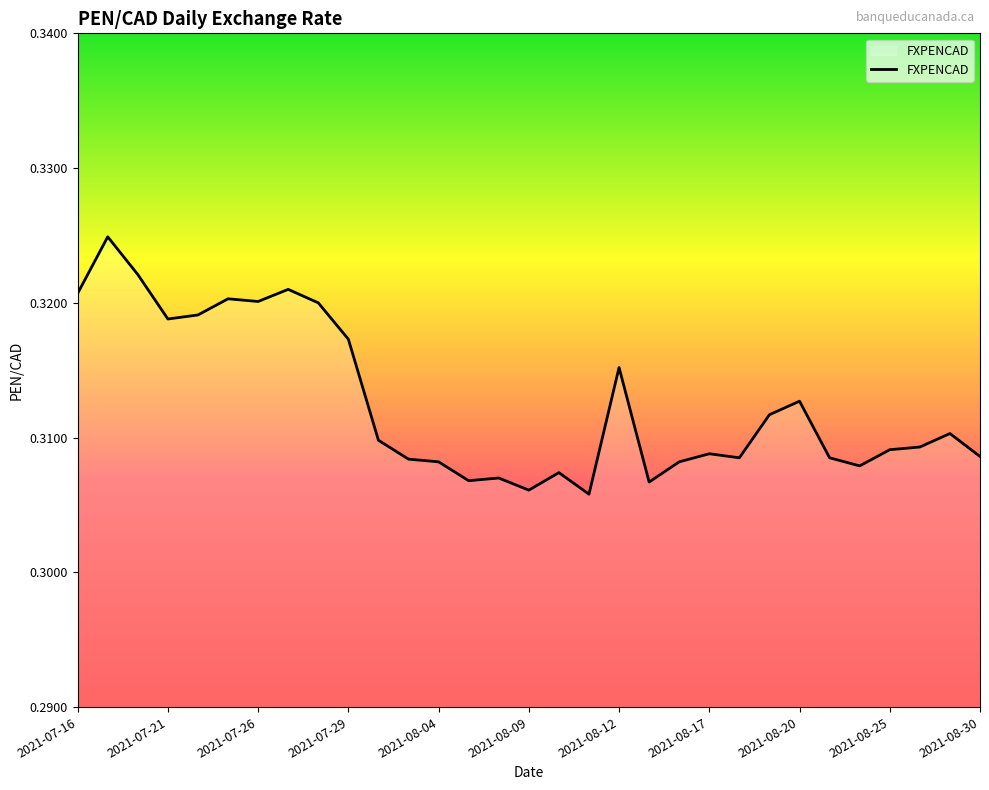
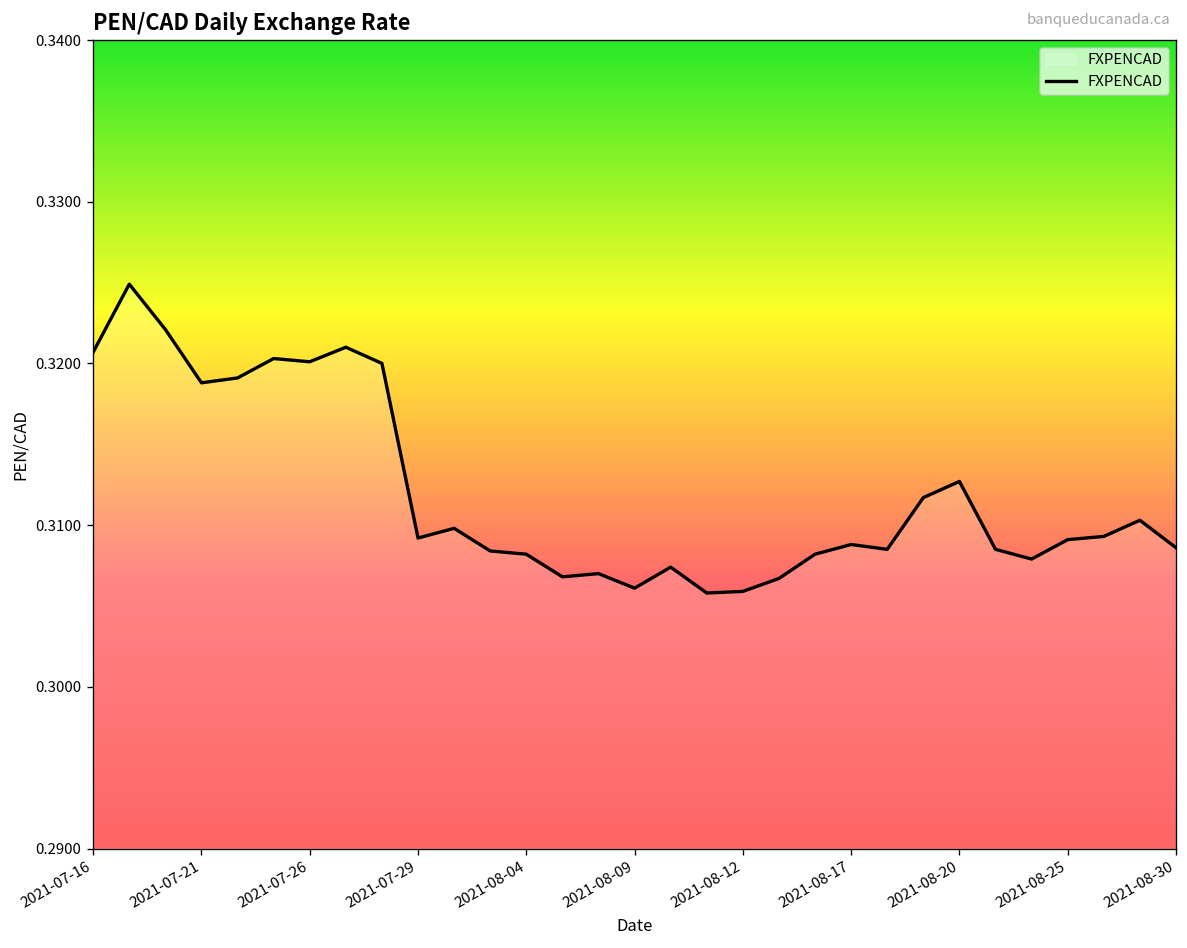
  {
    "2021-07-16": 0.3207,
    "2021-07-21": 0.3188,
    "2021-07-26": 0.3201,
-   "2021-07-29": 0.3173,
+   "2021-07-29": 0.3092,
    "2021-08-04": 0.3082,
    "2021-08-09": 0.3061,
-   "2021-08-12": 0.3152,
+   "2021-08-12": 0.3059,
    "2021-08-17": 0.3088,
    "2021-08-20": 0.3127,
    "2021-08-25": 0.3091,
    "2021-08-30": 0.3086
  }
